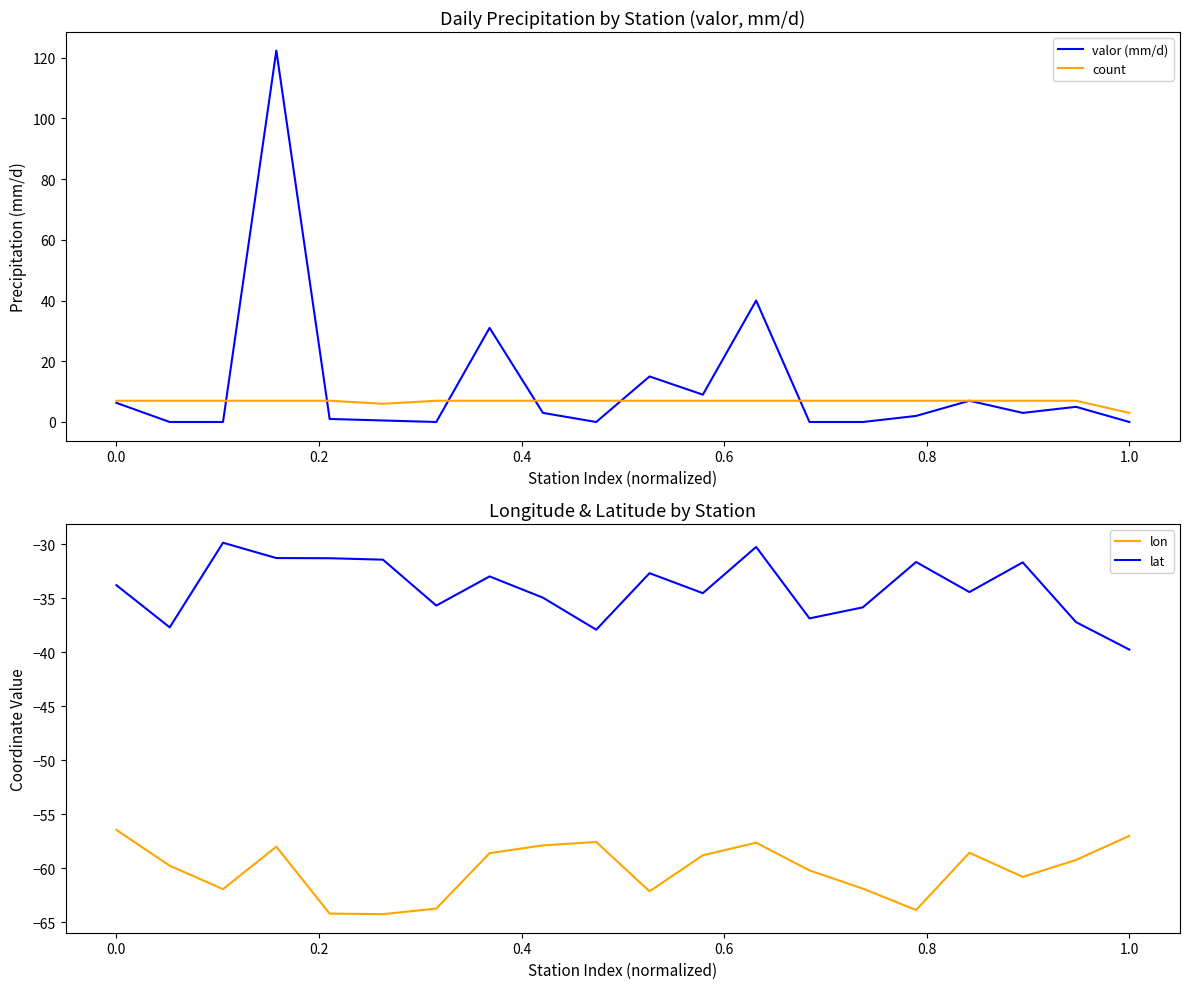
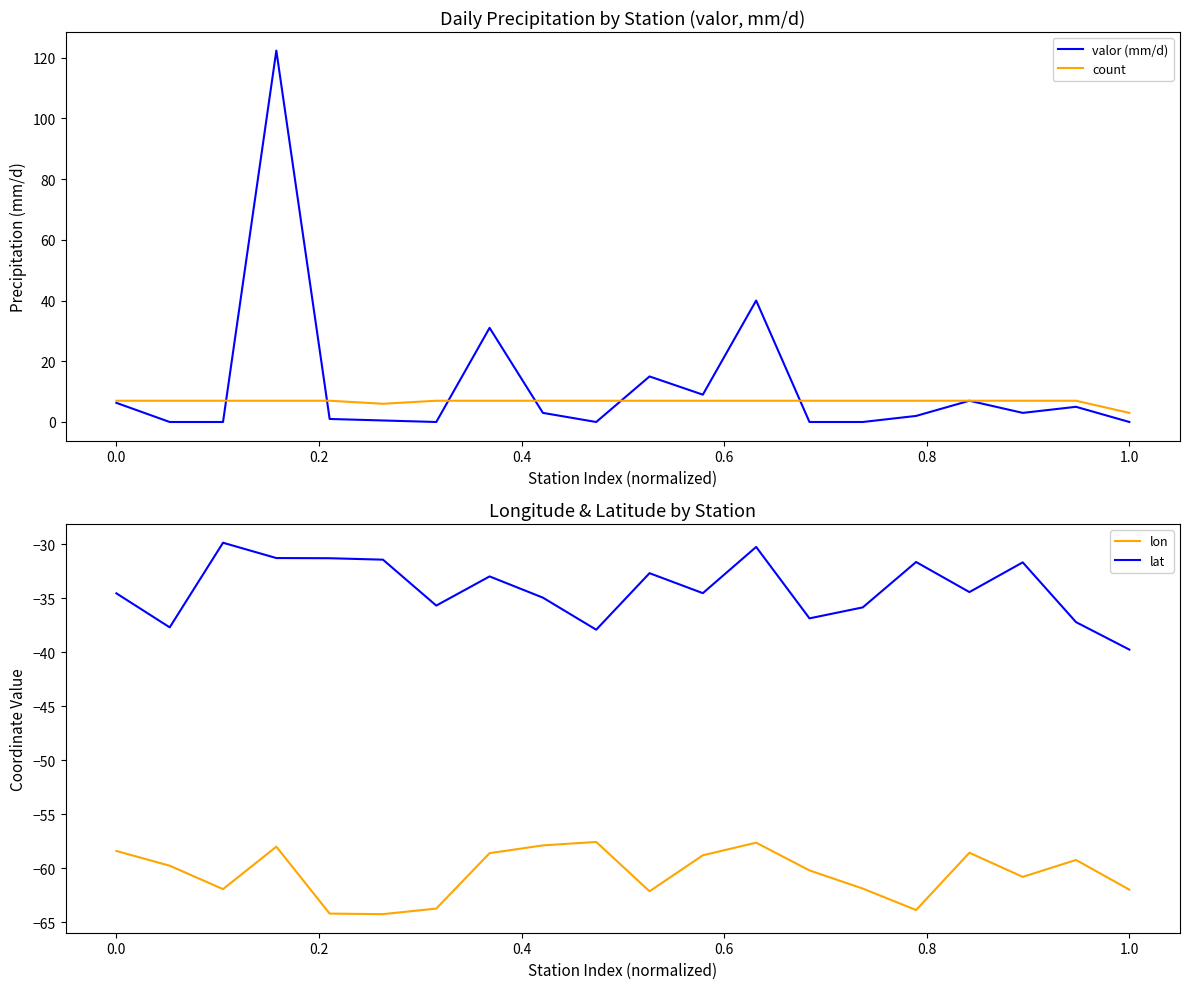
  {
    "Daily Precipitation by Station (valor, mm/d)": {
      "valor (mm/d)": {
        "1.0": 0
      },
      "count": {
        "1.0": 3
      }
    },
    "Longitude & Latitude by Station": {
      "lon": {
-       "0.0": -56.5,
-       "1.0": -57.0
+       "0.0": -58.4,
+       "1.0": -62.0
      },
      "lat": {
-       "0.0": -33.8,
+       "0.0": -34.6,
        "1.0": -39.8
      }
    }
  }
